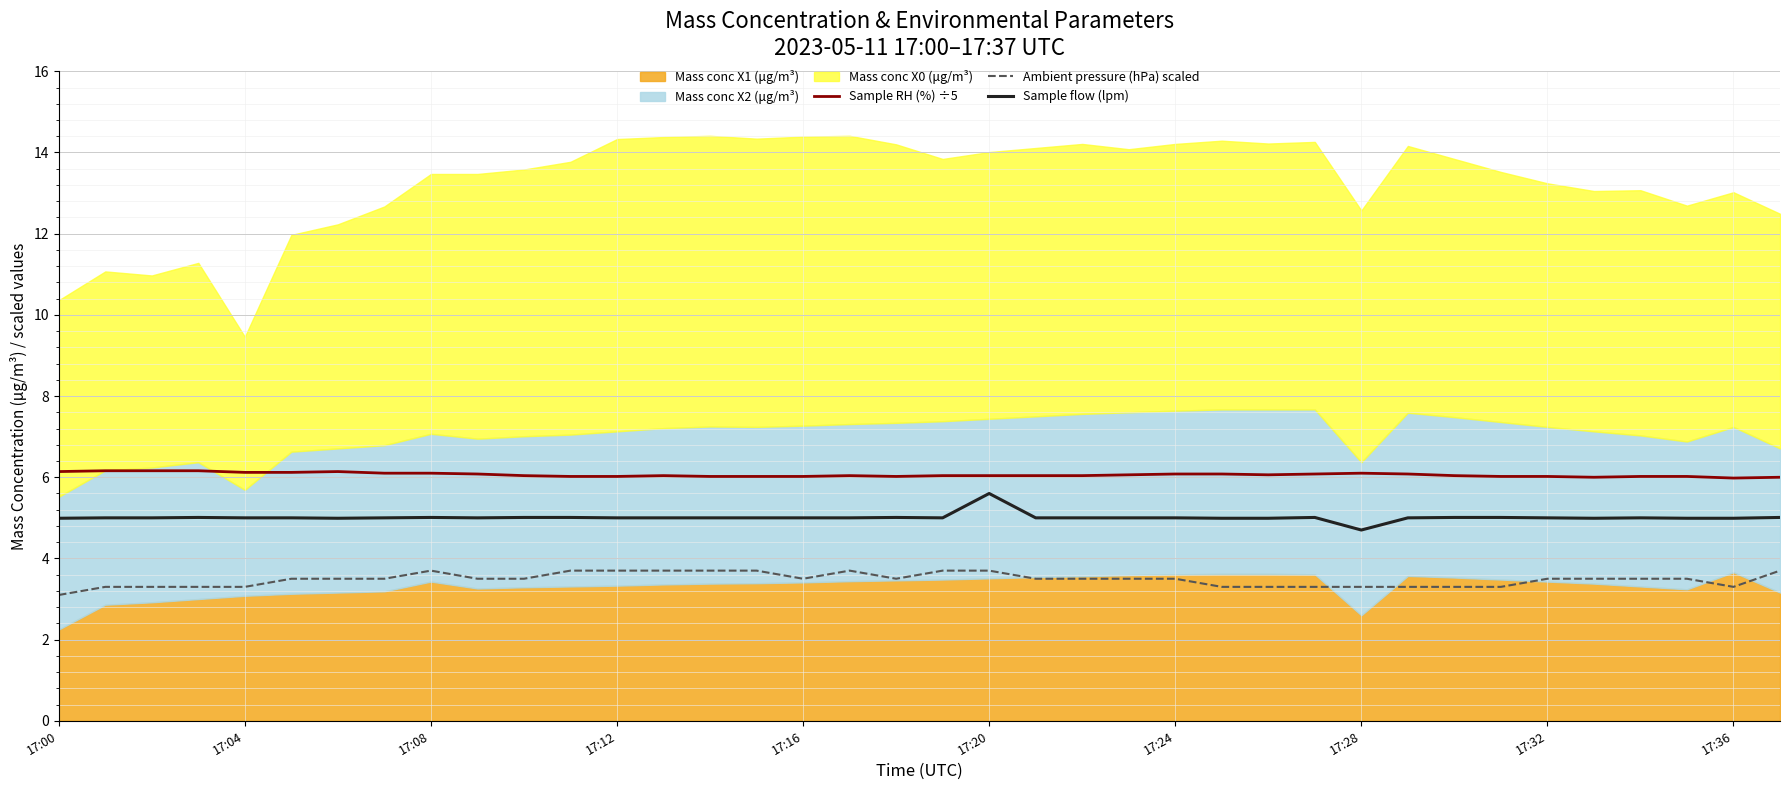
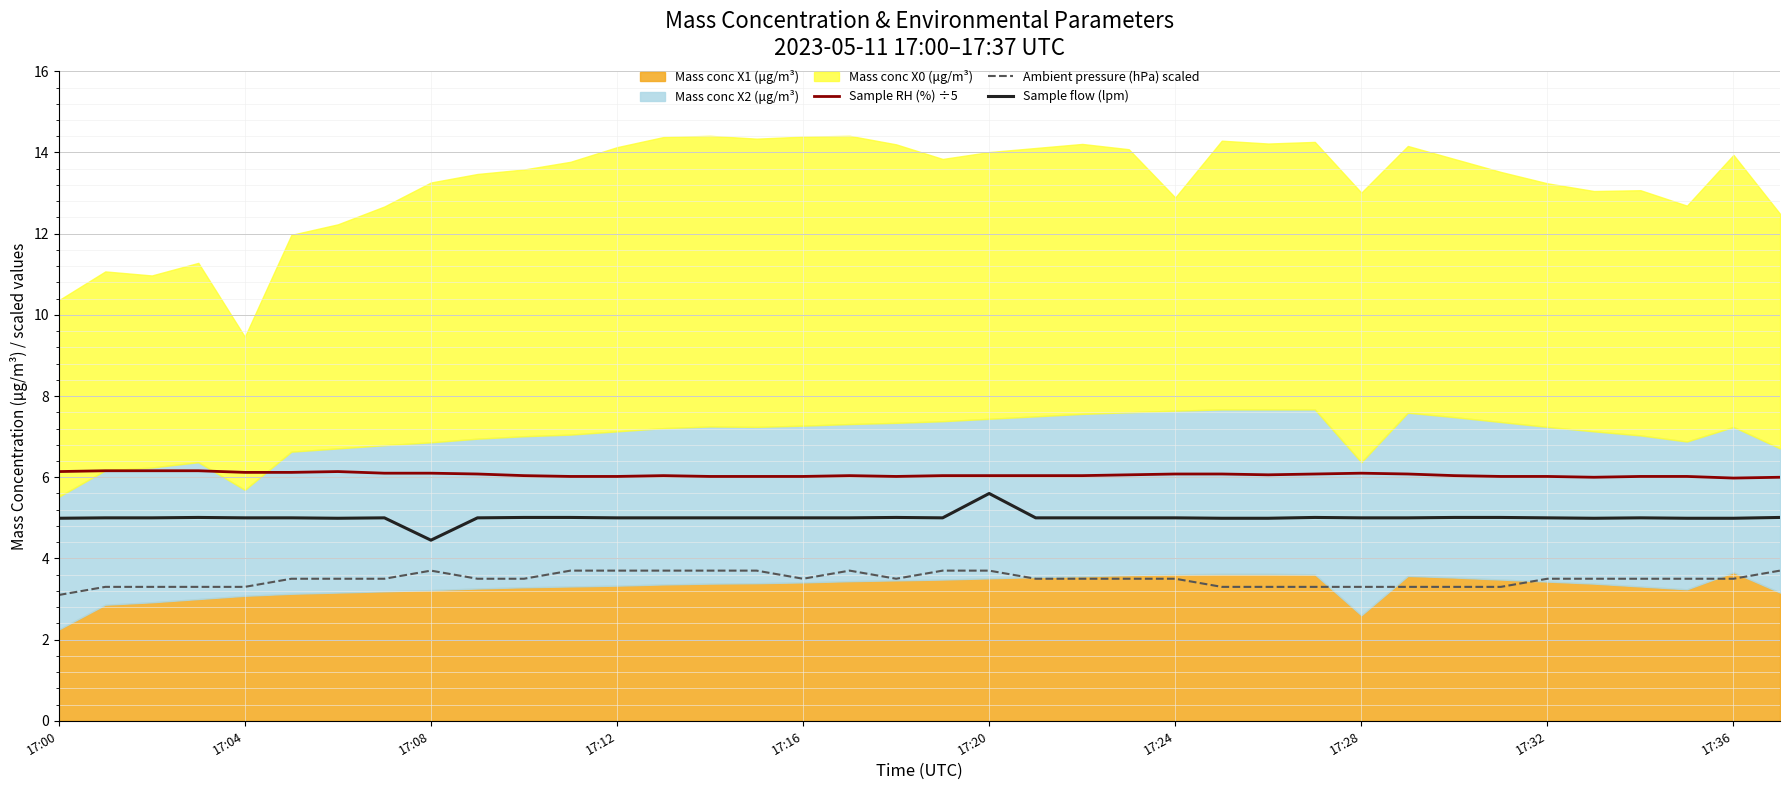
  {
    "Sample RH (%) ÷5": {
      "17:00": 6.1,
      "17:04": 6.1,
      "17:08": 6.1,
      "17:12": 6.0,
      "17:16": 6.0,
      "17:20": 6.0,
      "17:24": 6.1,
      "17:28": 6.1,
      "17:32": 6.0,
      "17:36": 6.0
    },
    "Mass conc X1 (μg/m³)": {
      "17:00": 2.3,
      "17:04": 3.1,
-     "17:08": 3.4,
+     "17:08": 3.2,
      "17:12": 3.3,
      "17:16": 3.4,
      "17:20": 3.5,
      "17:24": 3.6,
      "17:28": 2.6,
      "17:32": 3.4,
      "17:36": 3.7
    },
    "Ambient pressure (hPa) scaled": {
      "17:00": 3.1,
      "17:04": 3.3,
      "17:08": 3.7,
      "17:12": 3.7,
      "17:16": 3.5,
      "17:20": 3.7,
      "17:24": 3.5,
      "17:28": 3.3,
      "17:32": 3.5,
-     "17:36": 3.3
+     "17:36": 3.5
    },
    "Mass conc X2 (μg/m³)": {
      "17:00": 3.3,
      "17:04": 2.6,
      "17:08": 3.6,
      "17:12": 3.8,
      "17:16": 3.9,
      "17:20": 3.9,
      "17:24": 4.0,
      "17:28": 3.8,
      "17:32": 3.8,
      "17:36": 3.6
    },
    "Sample flow (lpm)": {
      "17:00": 5.0,
      "17:04": 5.0,
-     "17:08": 5.0,
+     "17:08": 4.5,
      "17:12": 5.0,
      "17:16": 5.0,
      "17:20": 5.6,
      "17:24": 5.0,
-     "17:28": 4.7,
+     "17:28": 5.0,
      "17:32": 5.0,
      "17:36": 5.0
    },
    "Mass conc X0 (μg/m³)": {
      "17:00": 4.8,
      "17:04": 3.8,
      "17:08": 6.4,
-     "17:12": 7.2,
+     "17:12": 7.0,
      "17:16": 7.1,
      "17:20": 6.6,
-     "17:24": 6.6,
-     "17:28": 6.2,
+     "17:24": 5.3,
+     "17:28": 6.6,
      "17:32": 6.0,
-     "17:36": 5.8
+     "17:36": 6.7
    }
  }
